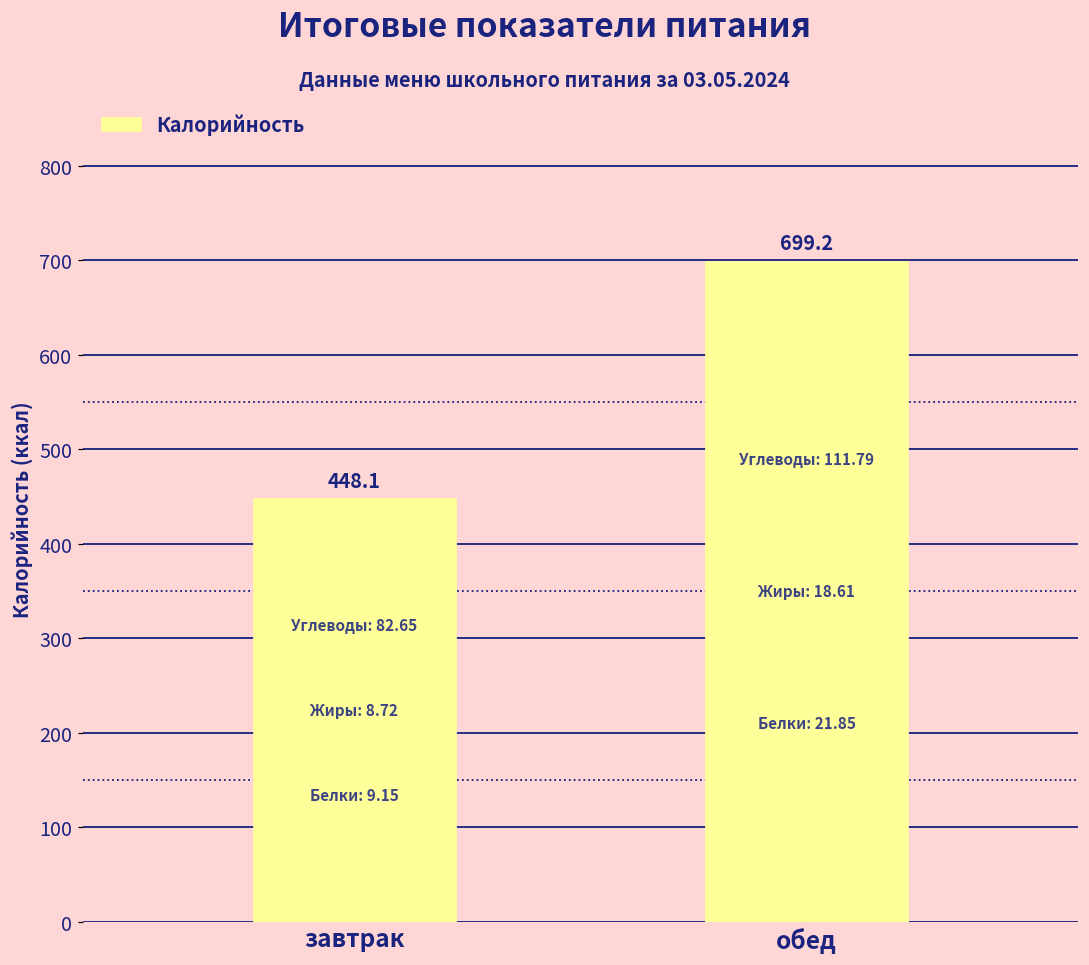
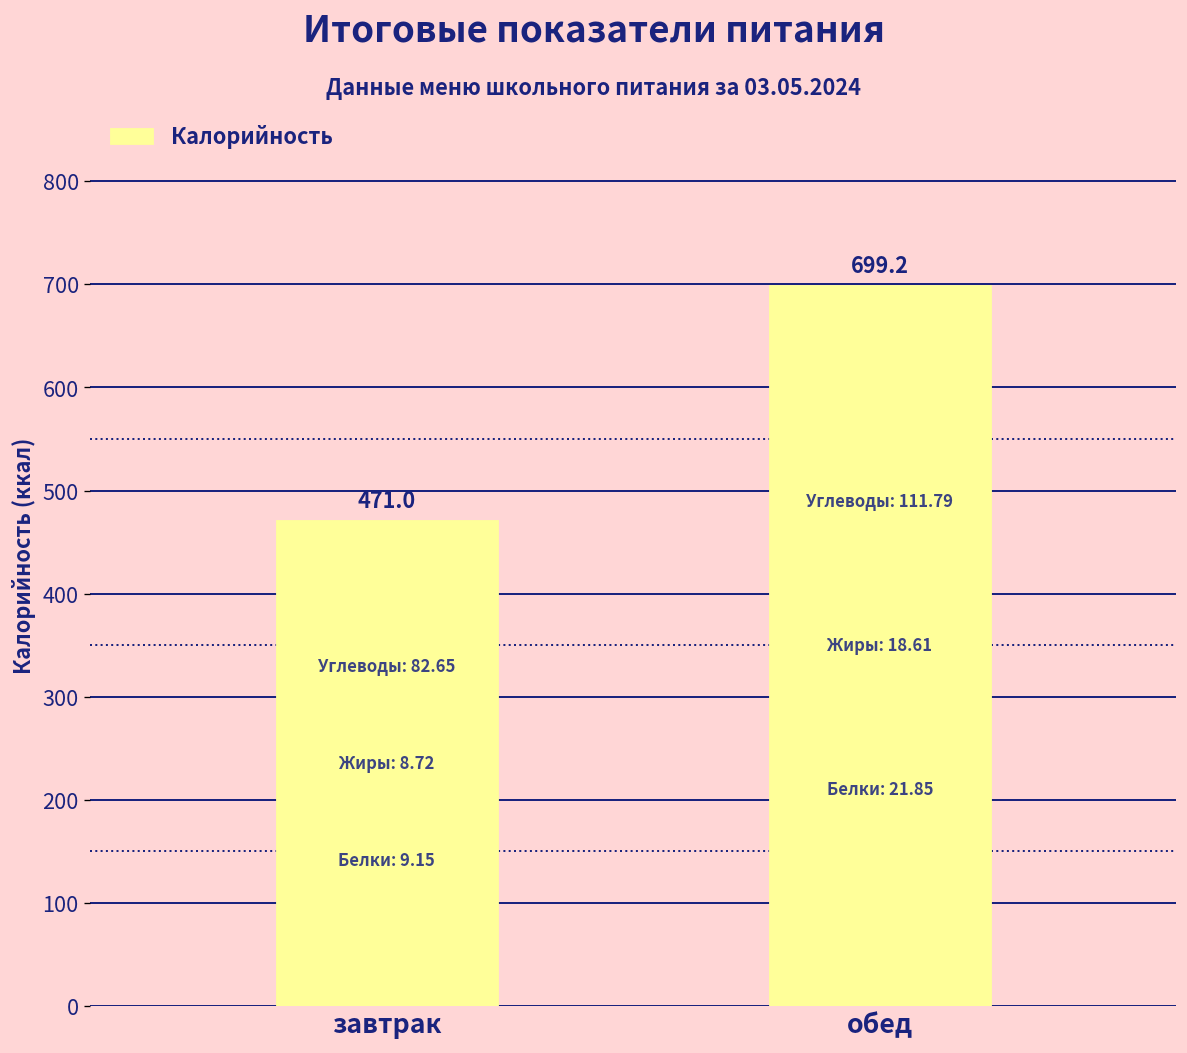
  {
-   "завтрак": 448.1,
+   "завтрак": 471.0,
    "обед": 699.2
  }
